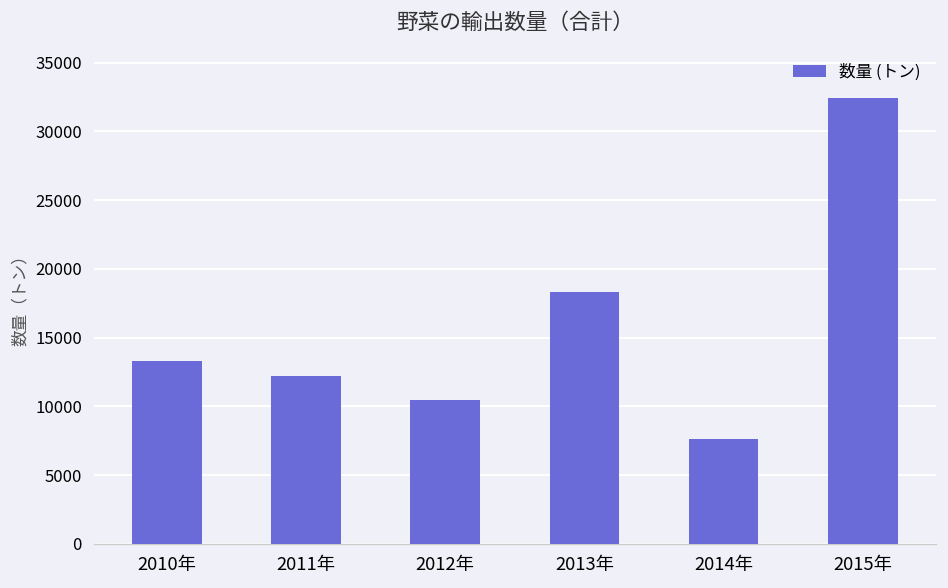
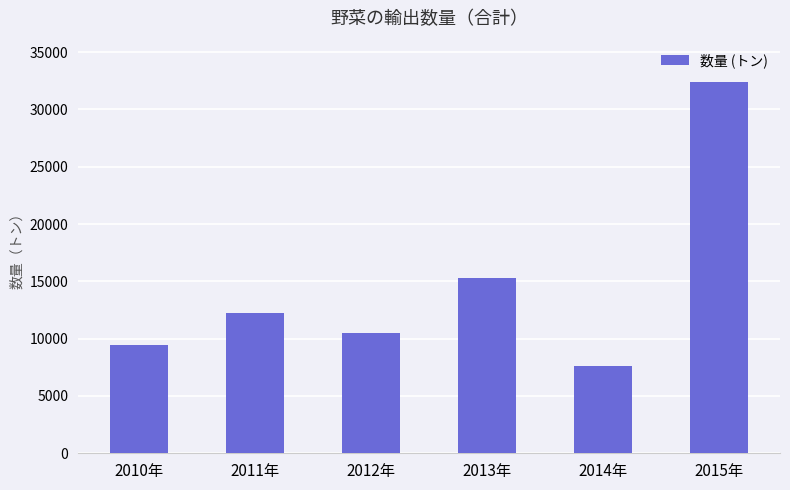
  {
-   "2010年": 13300,
+   "2010年": 9500,
    "2011年": 12200,
    "2012年": 10500,
-   "2013年": 18300,
+   "2013年": 15300,
    "2014年": 7700,
    "2015年": 32400
  }
